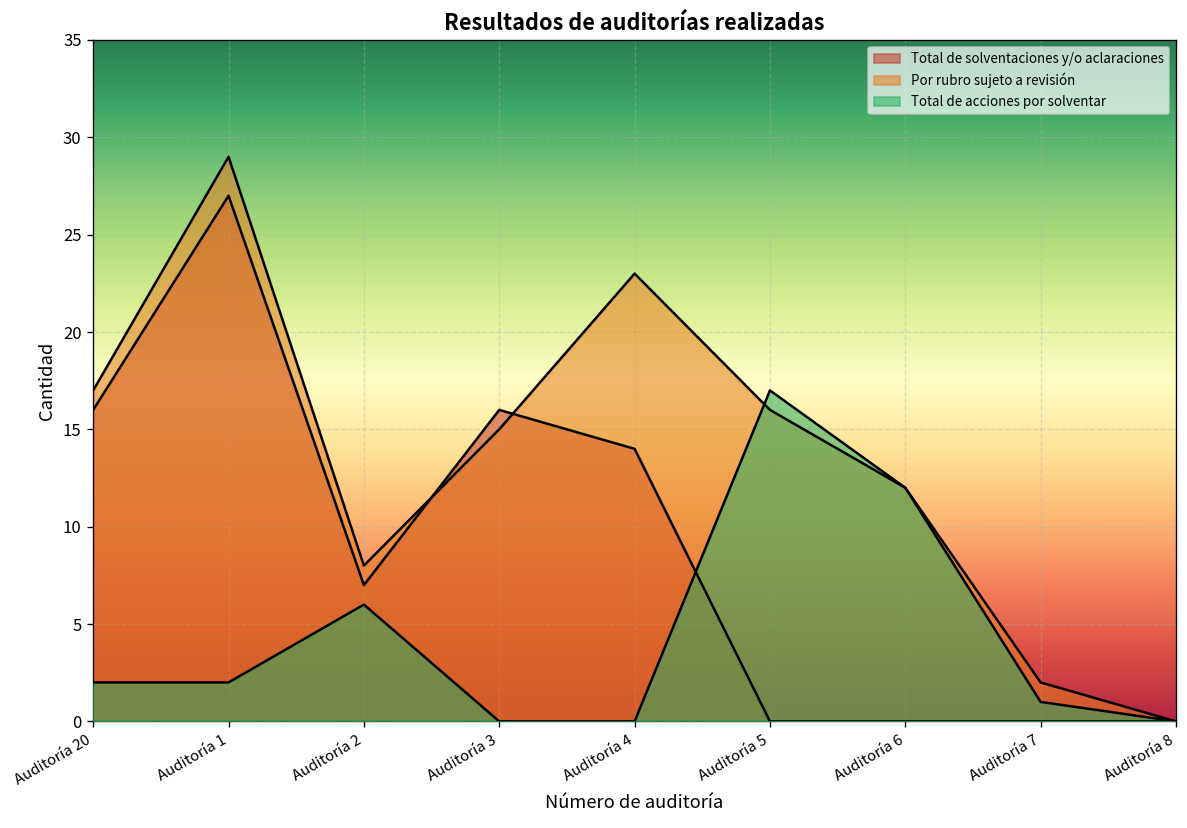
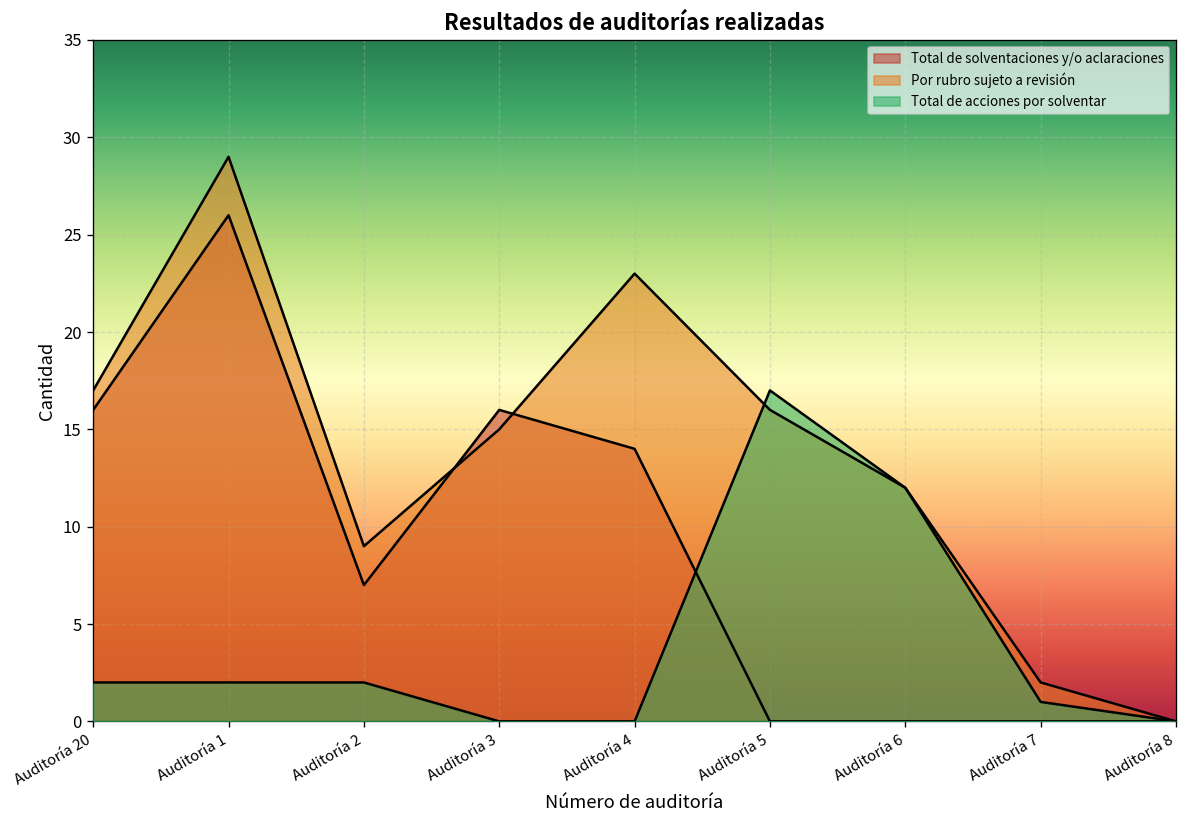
  {
    "Total de solventaciones y/o aclaraciones": {
      "Auditoría 20": 16,
-     "Auditoría 1": 27,
+     "Auditoría 1": 26,
      "Auditoría 2": 7,
      "Auditoría 3": 16,
      "Auditoría 4": 14,
      "Auditoría 5": 0,
      "Auditoría 6": 0,
      "Auditoría 7": 0
    },
    "Por rubro sujeto a revisión": {
      "Auditoría 20": 17,
      "Auditoría 1": 29,
-     "Auditoría 2": 8,
+     "Auditoría 2": 9,
      "Auditoría 3": 15,
      "Auditoría 4": 23,
      "Auditoría 5": 16,
      "Auditoría 7": 2
    },
    "Total de acciones por solventar": {
      "Auditoría 20": 2,
      "Auditoría 1": 2,
-     "Auditoría 2": 6,
+     "Auditoría 2": 2,
      "Auditoría 3": 0,
      "Auditoría 4": 0,
      "Auditoría 5": 17,
      "Auditoría 7": 1
    }
  }
